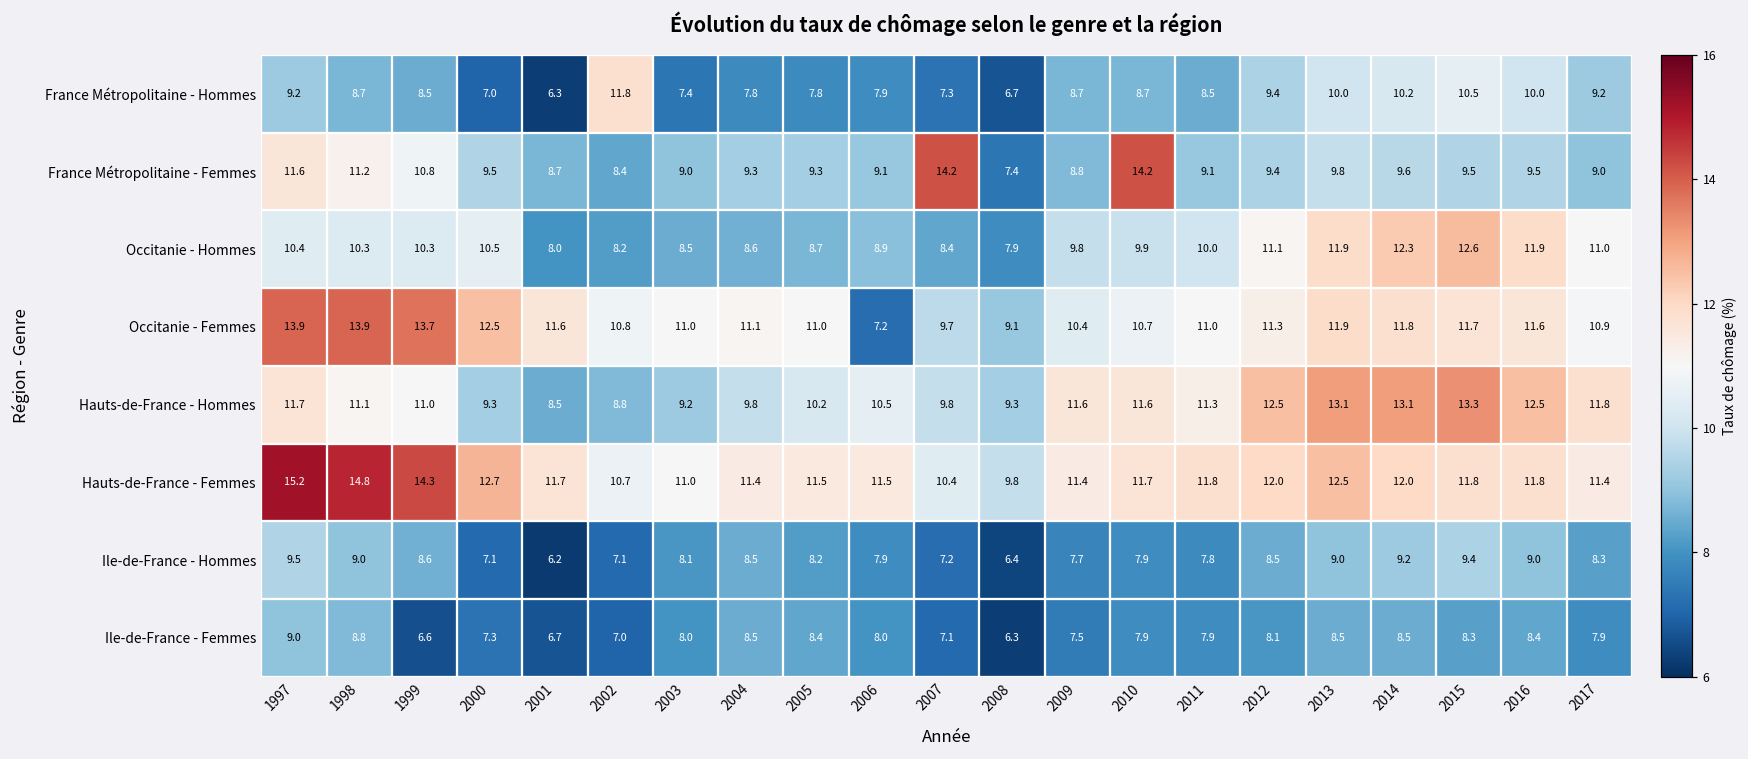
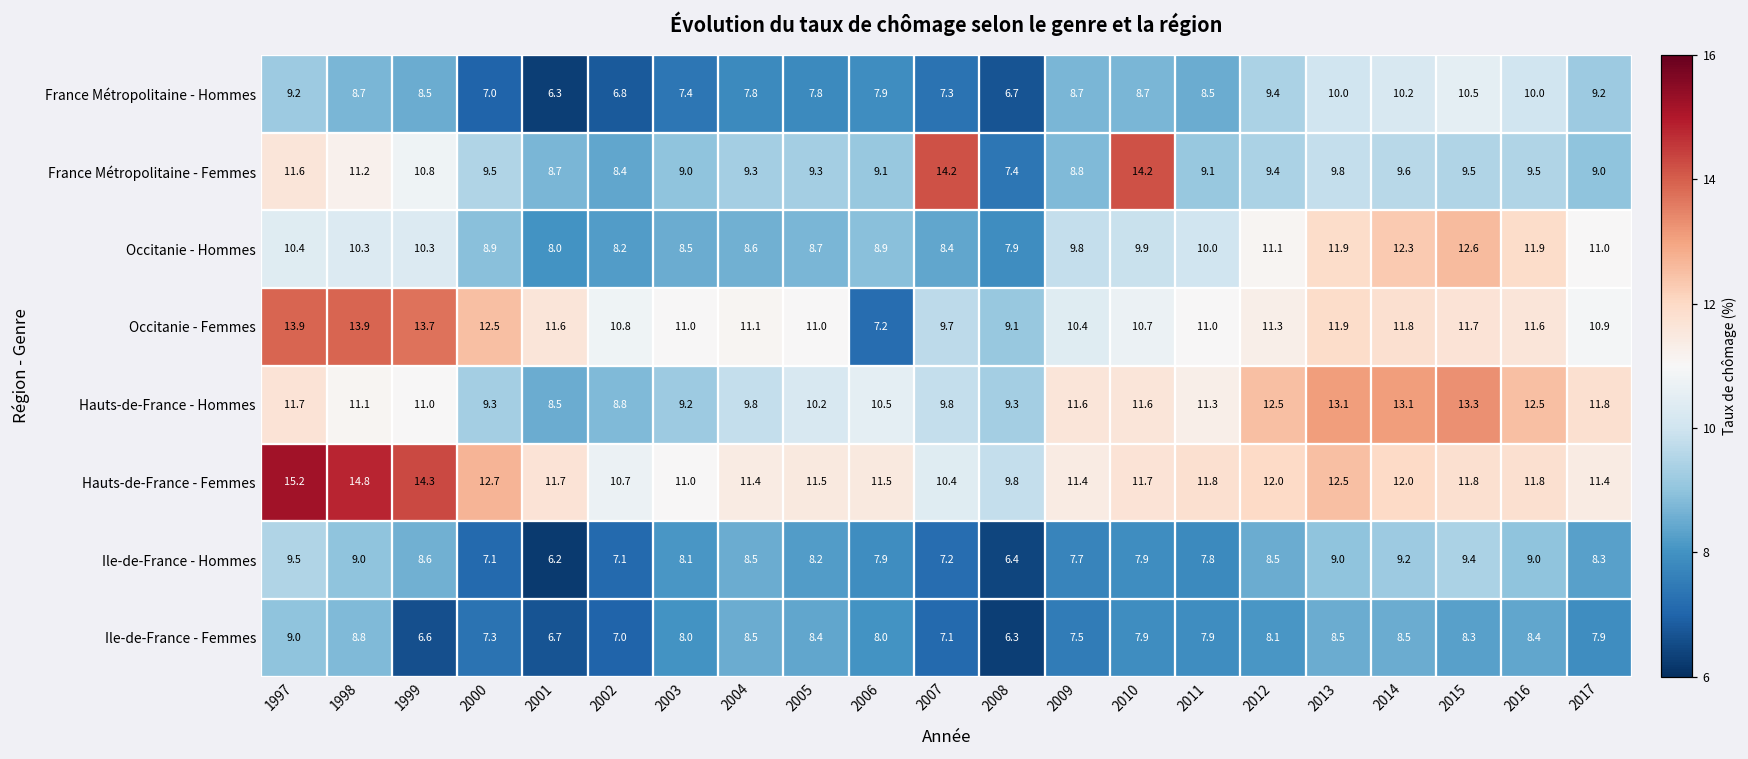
  {
    "France Métropolitaine - Hommes": {
      "1997": 9.2,
      "1998": 8.7,
      "1999": 8.5,
      "2000": 7.0,
      "2001": 6.3,
-     "2002": 11.8,
+     "2002": 6.8,
      "2003": 7.4,
      "2004": 7.8,
      "2005": 7.8,
      "2006": 7.9,
      "2007": 7.3,
      "2008": 6.7,
      "2009": 8.7,
      "2010": 8.7,
      "2011": 8.5,
      "2012": 9.4,
      "2013": 10.0,
      "2014": 10.2,
      "2015": 10.5,
      "2016": 10.0,
      "2017": 9.2
    },
    "France Métropolitaine - Femmes": {
      "1997": 11.6,
      "1998": 11.2,
      "1999": 10.8,
      "2000": 9.5,
      "2001": 8.7,
      "2002": 8.4,
      "2003": 9.0,
      "2004": 9.3,
      "2005": 9.3,
      "2006": 9.1,
      "2007": 14.2,
      "2008": 7.4,
      "2009": 8.8,
      "2010": 14.2,
      "2011": 9.1,
      "2012": 9.4,
      "2013": 9.8,
      "2014": 9.6,
      "2015": 9.5,
      "2016": 9.5,
      "2017": 9.0
    },
    "Occitanie - Hommes": {
      "1997": 10.4,
      "1998": 10.3,
      "1999": 10.3,
-     "2000": 10.5,
+     "2000": 8.9,
      "2001": 8.0,
      "2002": 8.2,
      "2003": 8.5,
      "2004": 8.6,
      "2005": 8.7,
      "2006": 8.9,
      "2007": 8.4,
      "2008": 7.9,
      "2009": 9.8,
      "2010": 9.9,
      "2011": 10.0,
      "2012": 11.1,
      "2013": 11.9,
      "2014": 12.3,
      "2015": 12.6,
      "2016": 11.9,
      "2017": 11.0
    },
    "Occitanie - Femmes": {
      "1997": 13.9,
      "1998": 13.9,
      "1999": 13.7,
      "2000": 12.5,
      "2001": 11.6,
      "2002": 10.8,
      "2003": 11.0,
      "2004": 11.1,
      "2005": 11.0,
      "2006": 7.2,
      "2007": 9.7,
      "2008": 9.1,
      "2009": 10.4,
      "2010": 10.7,
      "2011": 11.0,
      "2012": 11.3,
      "2013": 11.9,
      "2014": 11.8,
      "2015": 11.7,
      "2016": 11.6,
      "2017": 10.9
    },
    "Hauts-de-France - Hommes": {
      "1997": 11.7,
      "1998": 11.1,
      "1999": 11.0,
      "2000": 9.3,
      "2001": 8.5,
      "2002": 8.8,
      "2003": 9.2,
      "2004": 9.8,
      "2005": 10.2,
      "2006": 10.5,
      "2007": 9.8,
      "2008": 9.3,
      "2009": 11.6,
      "2010": 11.6,
      "2011": 11.3,
      "2012": 12.5,
      "2013": 13.1,
      "2014": 13.1,
      "2015": 13.3,
      "2016": 12.5,
      "2017": 11.8
    },
    "Hauts-de-France - Femmes": {
      "1997": 15.2,
      "1998": 14.8,
      "1999": 14.3,
      "2000": 12.7,
      "2001": 11.7,
      "2002": 10.7,
      "2003": 11.0,
      "2004": 11.4,
      "2005": 11.5,
      "2006": 11.5,
      "2007": 10.4,
      "2008": 9.8,
      "2009": 11.4,
      "2010": 11.7,
      "2011": 11.8,
      "2012": 12.0,
      "2013": 12.5,
      "2014": 12.0,
      "2015": 11.8,
      "2016": 11.8,
      "2017": 11.4
    },
    "Ile-de-France - Hommes": {
      "1997": 9.5,
      "1998": 9.0,
      "1999": 8.6,
      "2000": 7.1,
      "2001": 6.2,
      "2002": 7.1,
      "2003": 8.1,
      "2004": 8.5,
      "2005": 8.2,
      "2006": 7.9,
      "2007": 7.2,
      "2008": 6.4,
      "2009": 7.7,
      "2010": 7.9,
      "2011": 7.8,
      "2012": 8.5,
      "2013": 9.0,
      "2014": 9.2,
      "2015": 9.4,
      "2016": 9.0,
      "2017": 8.3
    },
    "Ile-de-France - Femmes": {
      "1997": 9.0,
      "1998": 8.8,
      "1999": 6.6,
      "2000": 7.3,
      "2001": 6.7,
      "2002": 7.0,
      "2003": 8.0,
      "2004": 8.5,
      "2005": 8.4,
      "2006": 8.0,
      "2007": 7.1,
      "2008": 6.3,
      "2009": 7.5,
      "2010": 7.9,
      "2011": 7.9,
      "2012": 8.1,
      "2013": 8.5,
      "2014": 8.5,
      "2015": 8.3,
      "2016": 8.4,
      "2017": 7.9
    }
  }
